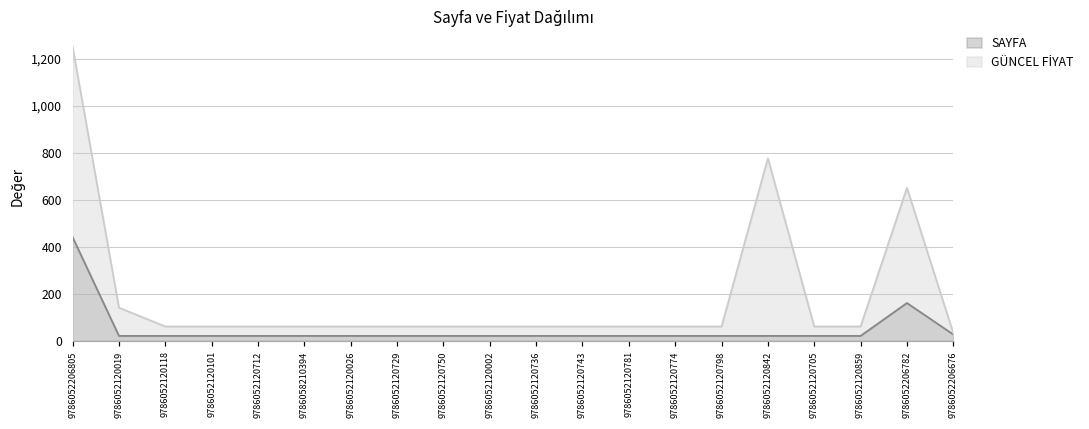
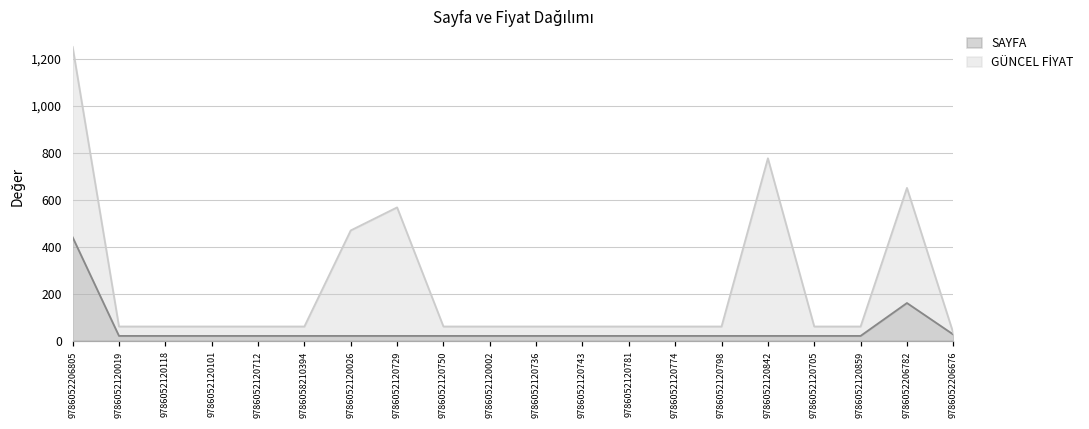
  {
    "SAYFA": {
      "9786052206805": "440",
      "9786052120019": "20",
      "9786052120118": "20",
      "9786052120101": "20",
      "9786052120712": "20",
      "9786058210394": "20",
      "9786052120026": "20",
      "9786052120729": "20",
      "9786052120750": "20",
      "9786052120002": "20",
      "9786052120736": "20",
      "9786052120743": "20",
      "9786052120781": "20",
      "9786052120774": "20",
      "9786052120798": "20",
      "9786052120842": "20",
      "9786052120705": "20",
      "9786052120859": "20",
      "9786052206782": "160"
    },
    "GÜNCEL FİYAT": {
      "9786052206805": "1,250",
-     "9786052120019": "140",
+     "9786052120019": "60",
      "9786052120118": "60",
      "9786052120101": "60",
      "9786052120712": "60",
      "9786058210394": "60",
-     "9786052120026": "60",
-     "9786052120729": "60",
+     "9786052120026": "470",
+     "9786052120729": "570",
      "9786052120750": "60",
      "9786052120002": "60",
      "9786052120736": "60",
      "9786052120743": "60",
      "9786052120781": "60",
      "9786052120774": "60",
      "9786052120798": "60",
      "9786052120842": "780",
      "9786052120705": "60",
      "9786052120859": "60",
      "9786052206782": "650"
    }
  }
